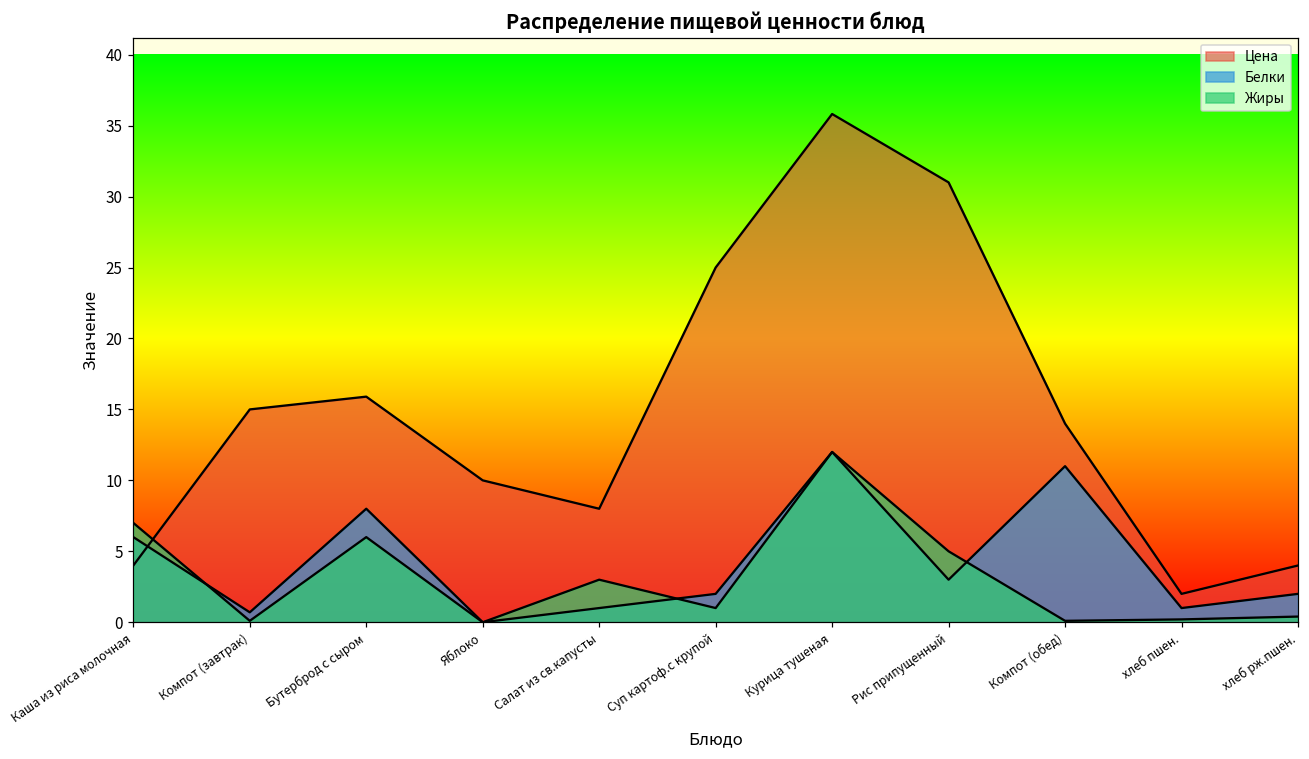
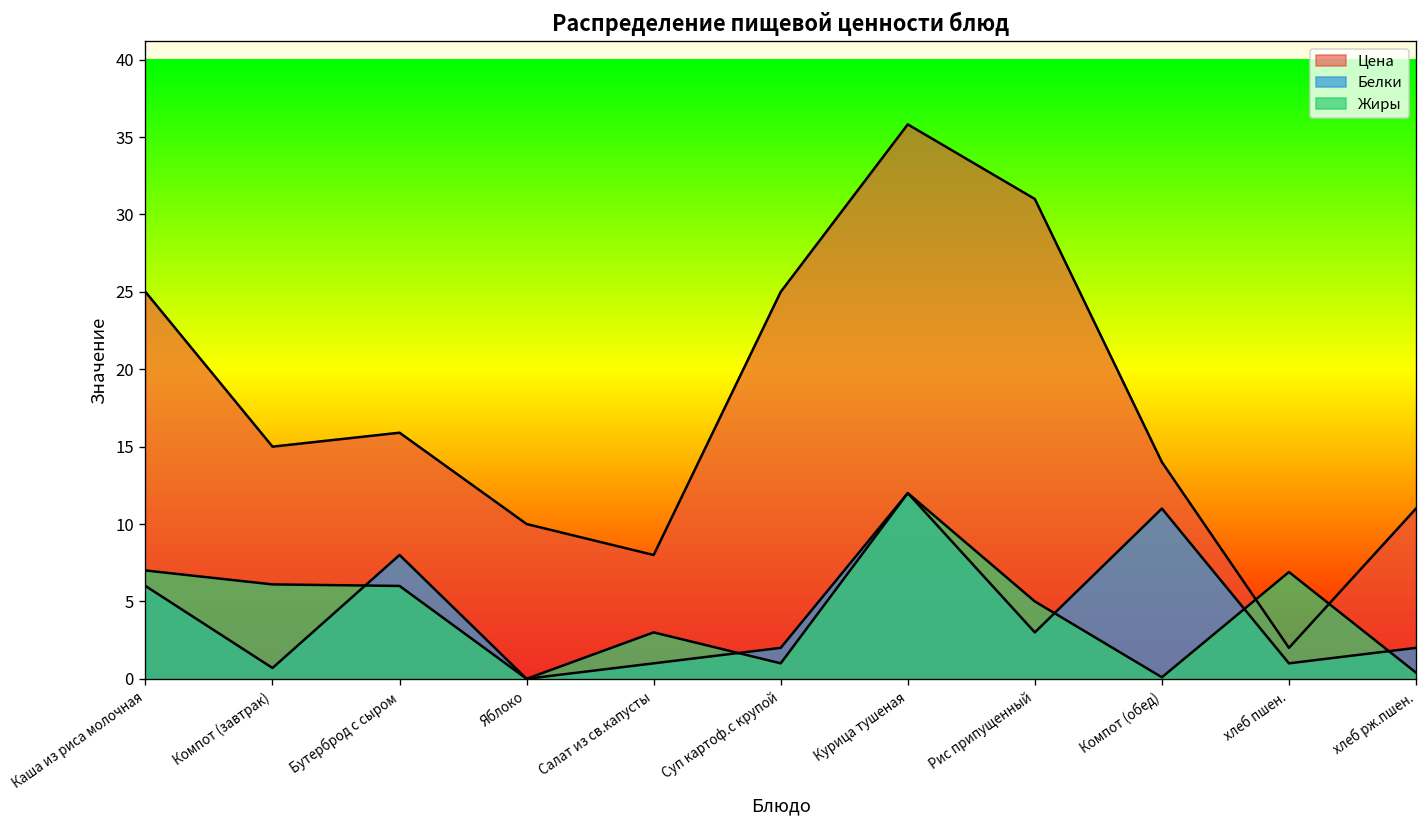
  {
    "Цена": {
-     "Каша из риса молочная": 4,
+     "Каша из риса молочная": 25,
      "Компот (завтрак)": 15,
      "Бутерброд с сыром": 16,
      "Яблоко": 10,
      "Салат из св.капусты": 8,
      "Суп картоф.с крупой": 25,
      "Курица тушеная": 36,
      "Рис припущенный": 31,
      "Компот (обед)": 14,
      "хлеб пшен.": 2,
-     "хлеб рж.пшен.": 4
+     "хлеб рж.пшен.": 11
    },
    "Белки": {
      "Каша из риса молочная": 6.0,
      "Компот (завтрак)": 0.7,
      "Бутерброд с сыром": 8.0,
      "Салат из св.капусты": 1.0,
      "Суп картоф.с крупой": 2.0,
      "Рис припущенный": 3.0,
      "Компот (обед)": 11.0,
      "хлеб пшен.": 1.0,
      "хлеб рж.пшен.": 2.0
    },
    "Жиры": {
      "Каша из риса молочная": 7.0,
-     "Компот (завтрак)": 0.1,
+     "Компот (завтрак)": 6.1,
      "Бутерброд с сыром": 6.0,
      "Салат из св.капусты": 3.0,
      "Суп картоф.с крупой": 1.0,
      "Рис припущенный": 5.0,
      "Компот (обед)": 0.1,
-     "хлеб пшен.": 0.2,
+     "хлеб пшен.": 6.9,
      "хлеб рж.пшен.": 0.4
    }
  }
